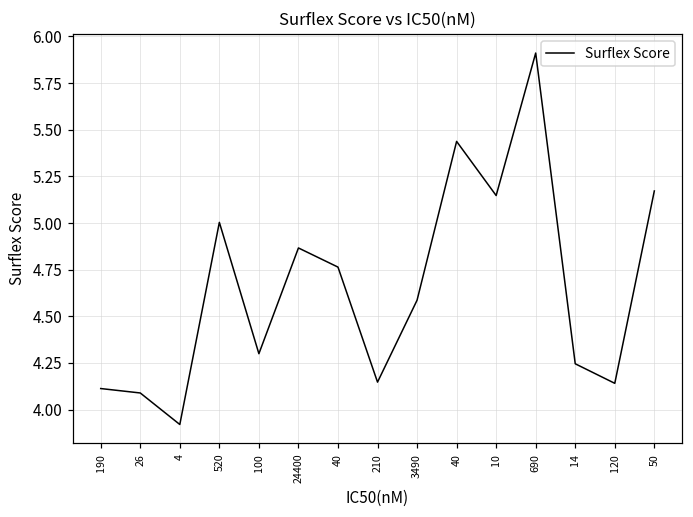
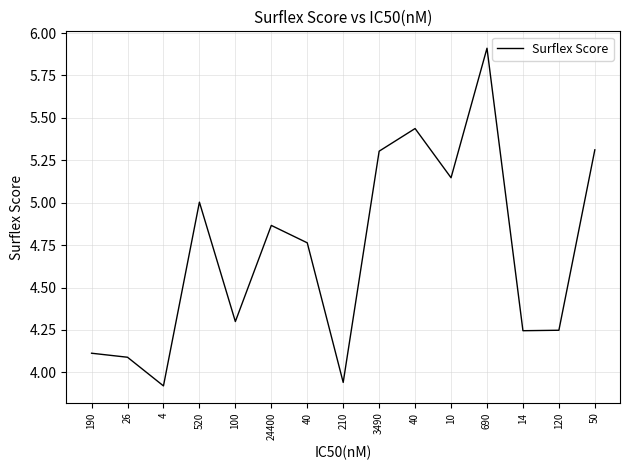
  {
    "190": 4.11,
    "26": 4.09,
    "4": 3.92,
    "520": 5.00,
    "100": 4.30,
    "24400": 4.87,
-   "210": 4.15,
-   "3490": 4.59,
+   "210": 3.94,
+   "3490": 5.30,
    "10": 5.15,
    "690": 5.91,
    "14": 4.25,
-   "120": 4.14,
-   "50": 5.17
+   "120": 4.25,
+   "50": 5.31
  }
